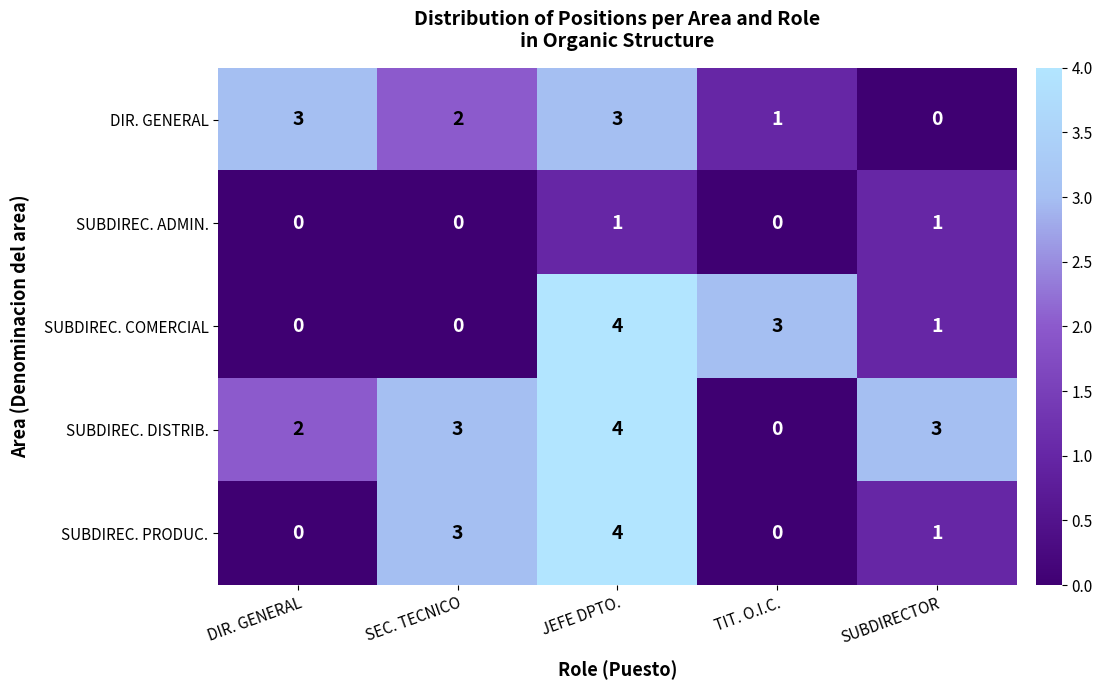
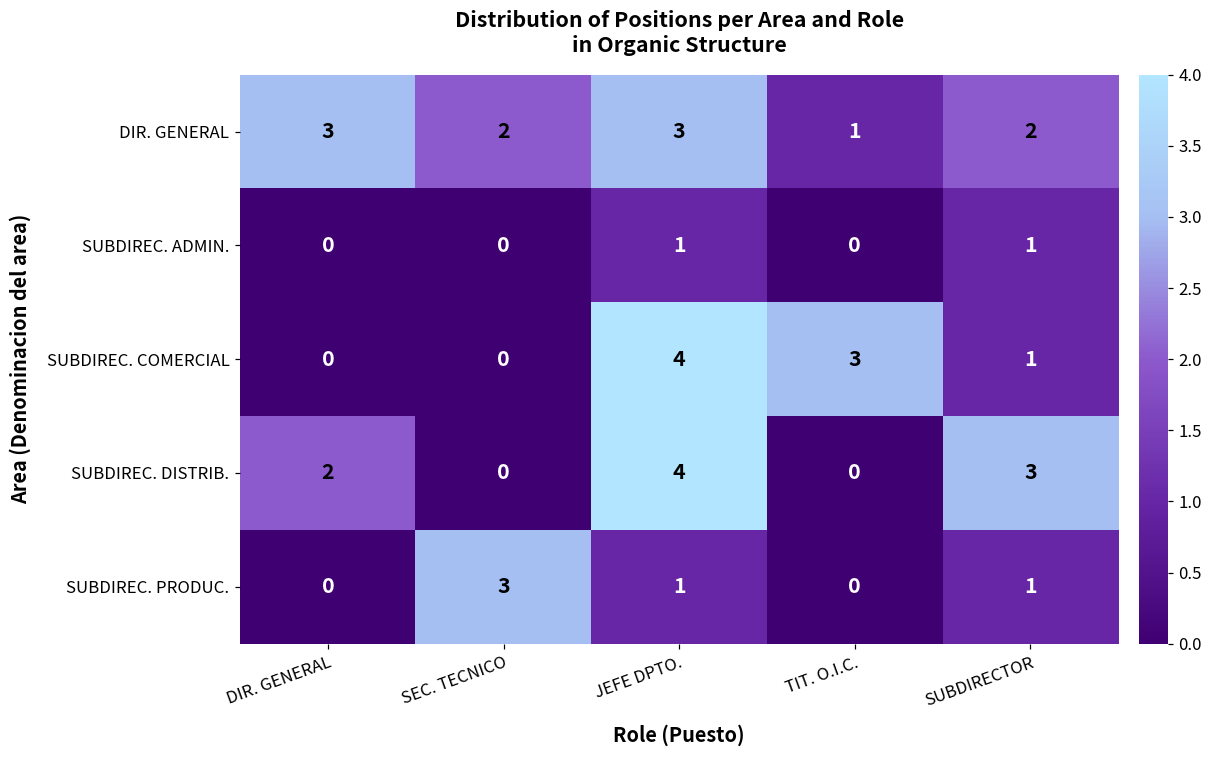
  {
    "DIR. GENERAL": {
      "DIR. GENERAL": 3,
      "SEC. TECNICO": 2,
      "JEFE DPTO.": 3,
      "TIT. O.I.C.": 1,
-     "SUBDIRECTOR": 0
+     "SUBDIRECTOR": 2
    },
    "SUBDIREC. ADMIN.": {
      "DIR. GENERAL": 0,
      "SEC. TECNICO": 0,
      "JEFE DPTO.": 1,
      "TIT. O.I.C.": 0,
      "SUBDIRECTOR": 1
    },
    "SUBDIREC. COMERCIAL": {
      "DIR. GENERAL": 0,
      "SEC. TECNICO": 0,
      "JEFE DPTO.": 4,
      "TIT. O.I.C.": 3,
      "SUBDIRECTOR": 1
    },
    "SUBDIREC. DISTRIB.": {
      "DIR. GENERAL": 2,
-     "SEC. TECNICO": 3,
+     "SEC. TECNICO": 0,
      "JEFE DPTO.": 4,
      "TIT. O.I.C.": 0,
      "SUBDIRECTOR": 3
    },
    "SUBDIREC. PRODUC.": {
      "DIR. GENERAL": 0,
      "SEC. TECNICO": 3,
-     "JEFE DPTO.": 4,
+     "JEFE DPTO.": 1,
      "TIT. O.I.C.": 0,
      "SUBDIRECTOR": 1
    }
  }
